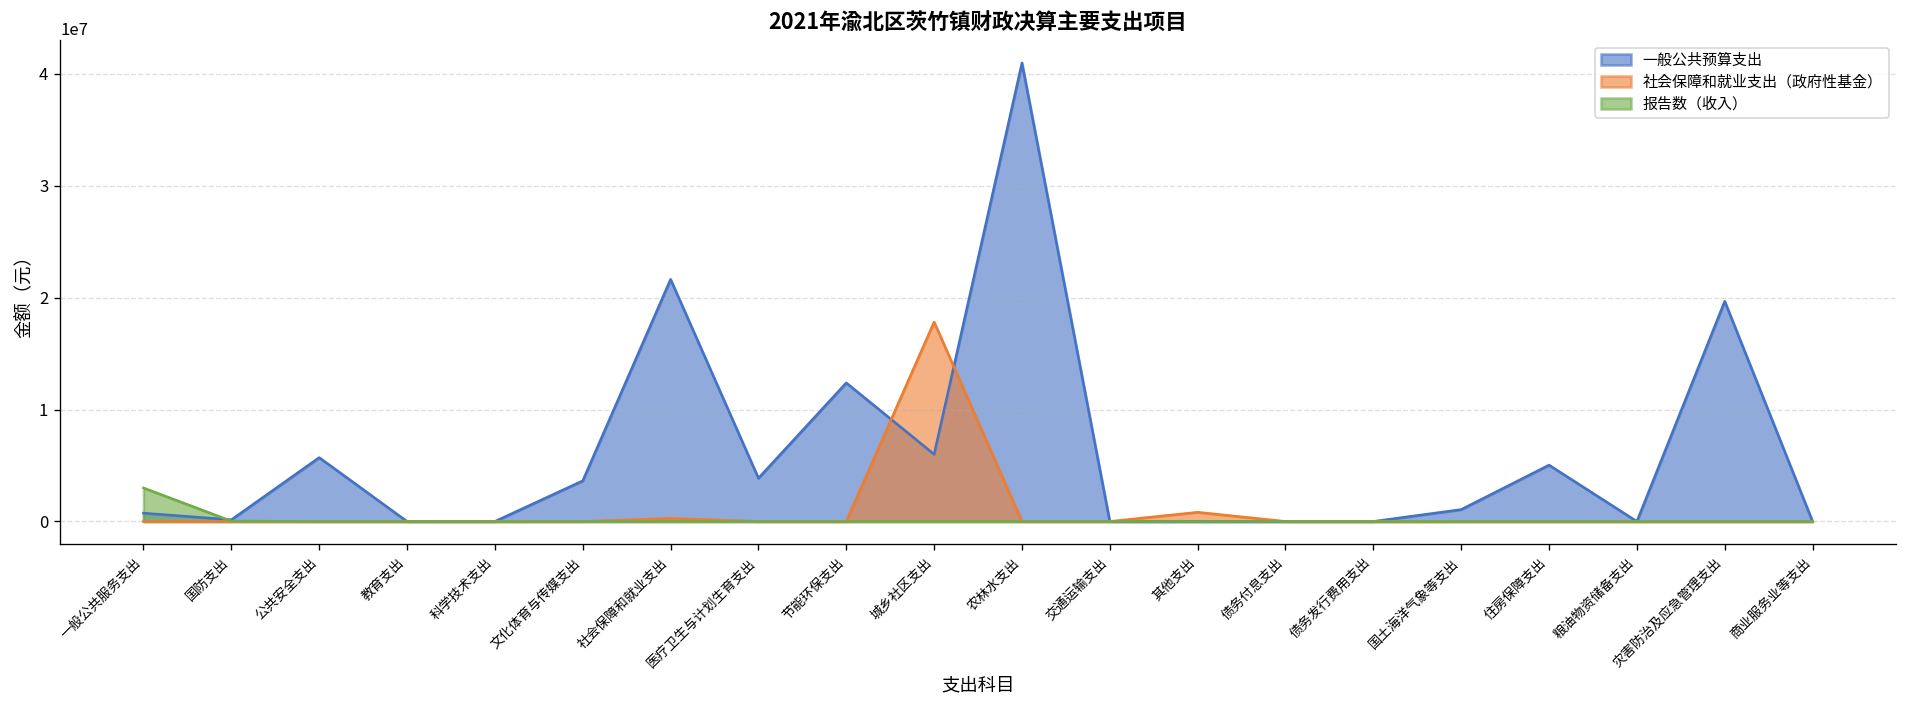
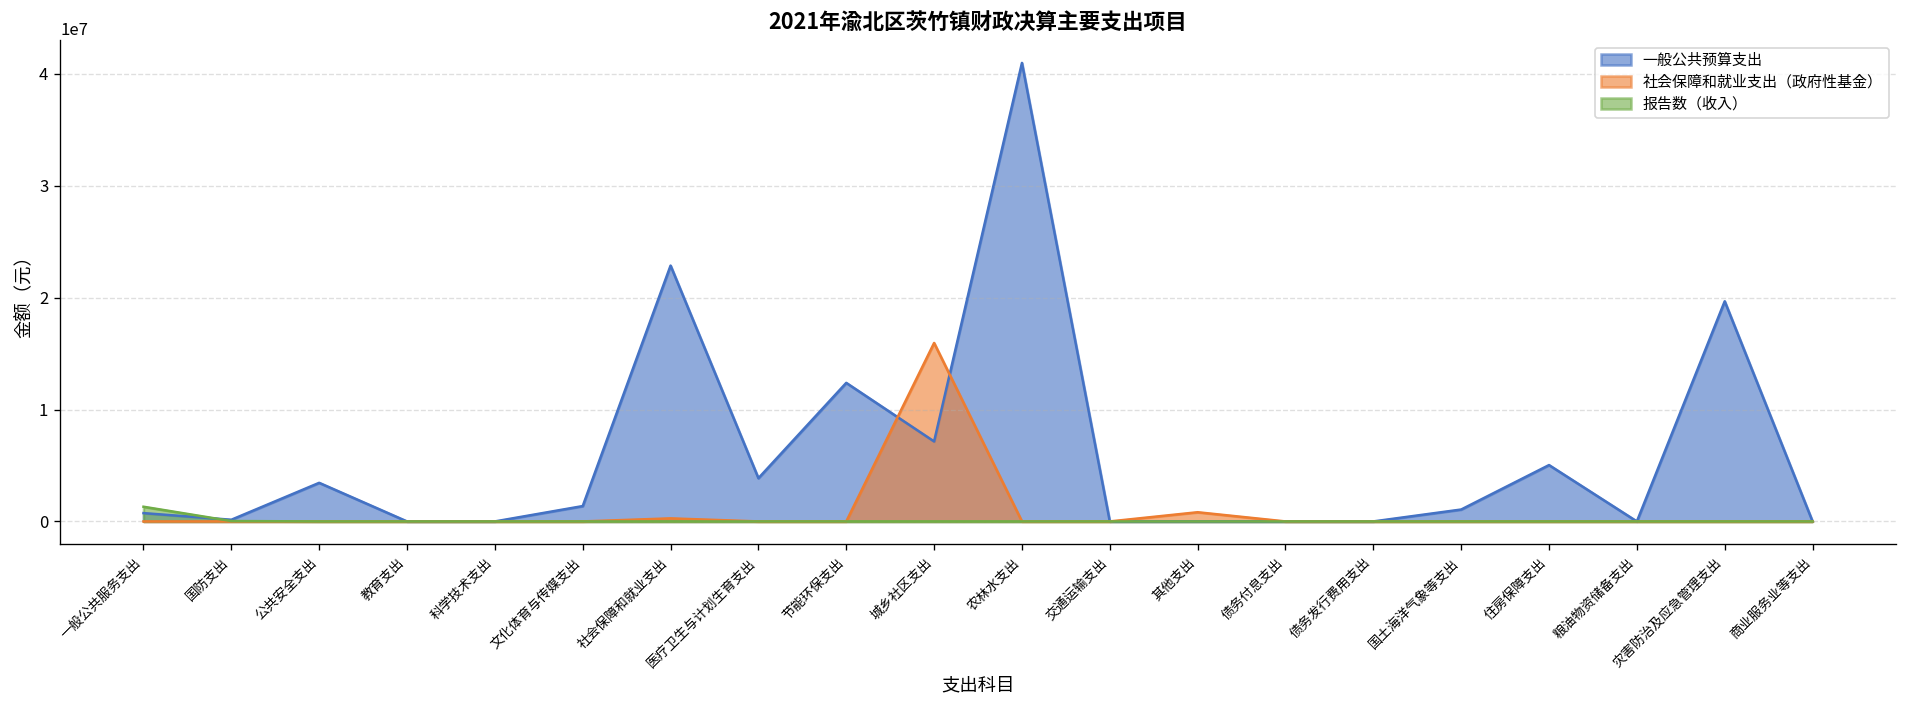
  {
    "一般公共预算支出": {
      "一般公共服务支出": 1000000,
-     "公共安全支出": 6000000,
-     "文化体育与传媒支出": 4000000,
-     "社会保障和就业支出": 22000000,
+     "公共安全支出": 3000000,
+     "文化体育与传媒支出": 1000000,
+     "社会保障和就业支出": 23000000,
      "医疗卫生与计划生育支出": 4000000,
      "节能环保支出": 12000000,
-     "城乡社区支出": 6000000,
+     "城乡社区支出": 7000000,
      "农林水支出": 41000000,
      "国土海洋气象等支出": 1000000,
      "住房保障支出": 5000000,
      "灾害防治及应急管理支出": 20000000
    },
    "社会保障和就业支出（政府性基金）": {
      "一般公共服务支出": 0,
-     "城乡社区支出": 18000000,
+     "城乡社区支出": 16000000,
      "其他支出": 1000000
    },
    "报告数（收入）": {
-     "一般公共服务支出": 3000000,
+     "一般公共服务支出": 1000000,
      "城乡社区支出": 0
    }
  }
